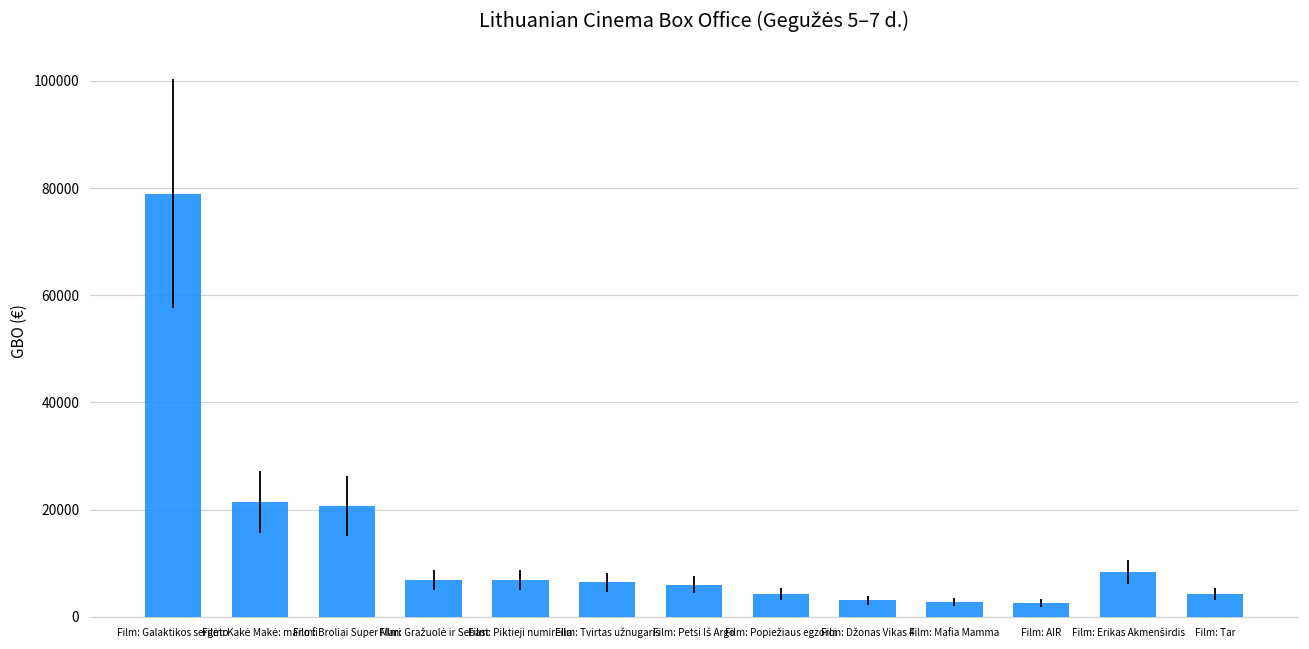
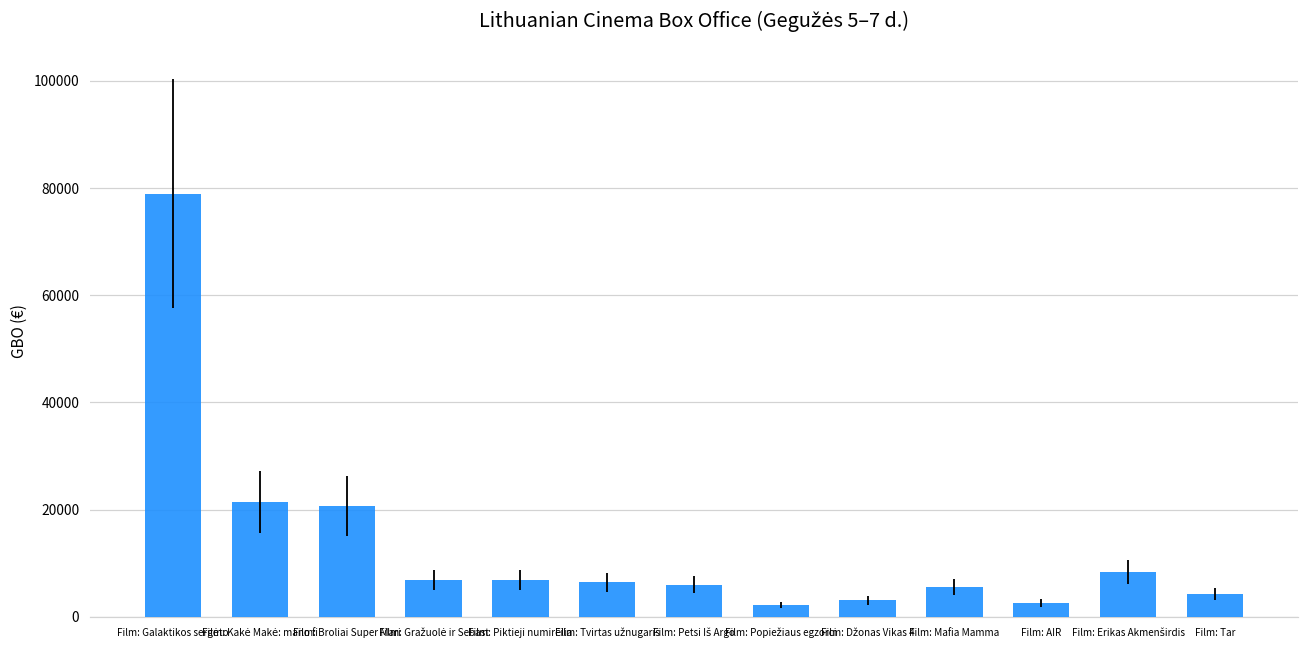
  {
    "Film: Petsi Iš Argo": 6000,
-   "Film: Popiežiaus egzorci": 4000,
-   "Film: Mafia Mamma": 3000,
+   "Film: Popiežiaus egzorci": 2000,
+   "Film: Mafia Mamma": 6000,
    "Film: AIR": 3000,
    "Film: Erikas Akmenširdis": 8000,
    "Film: Tar": 4000
  }
